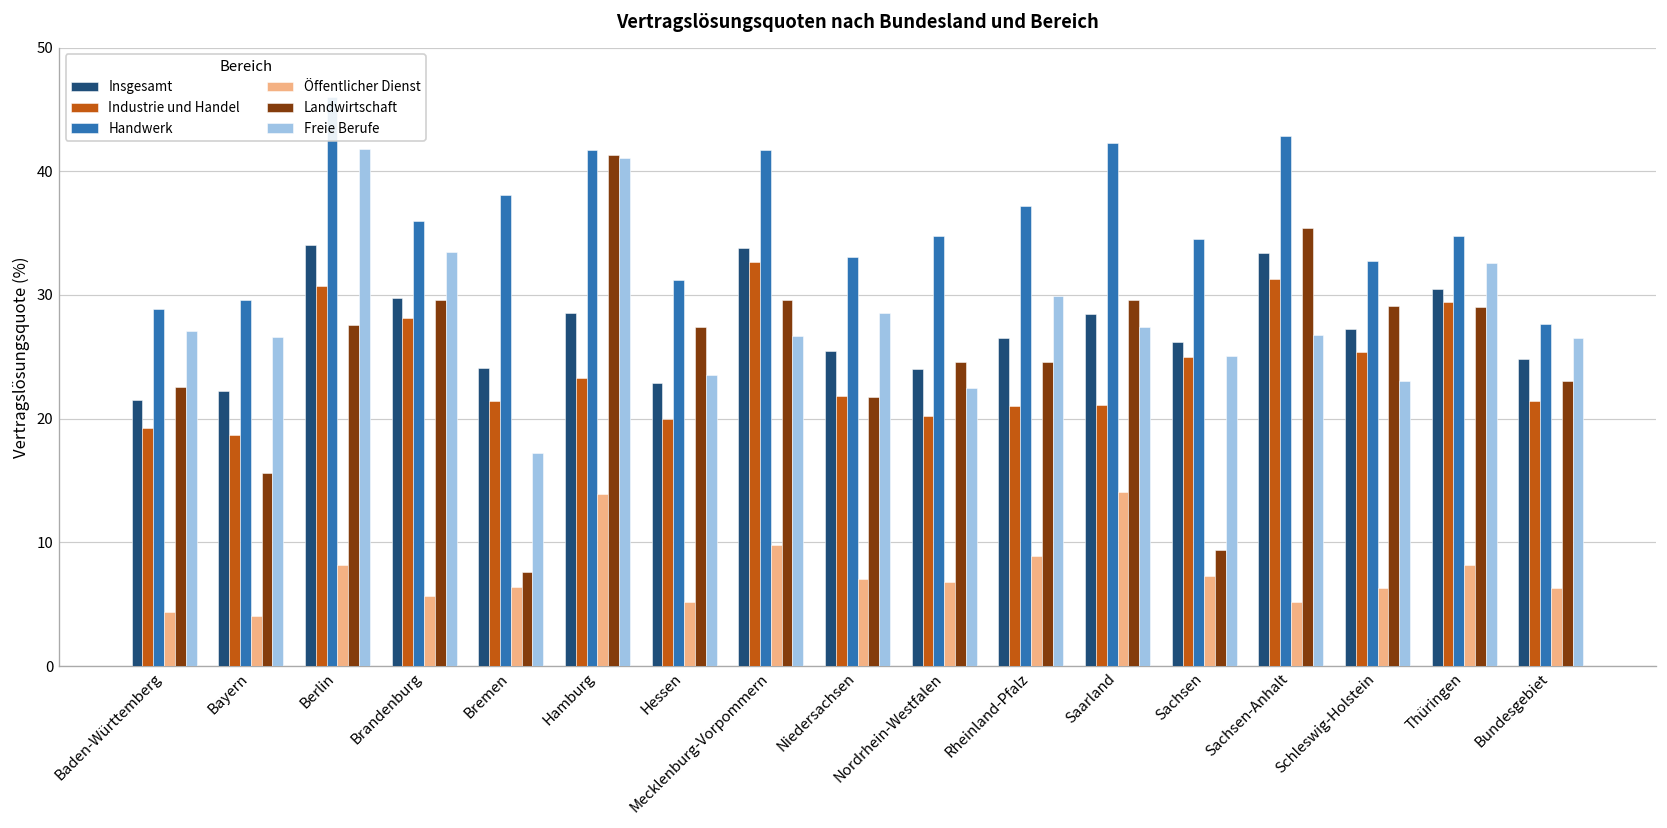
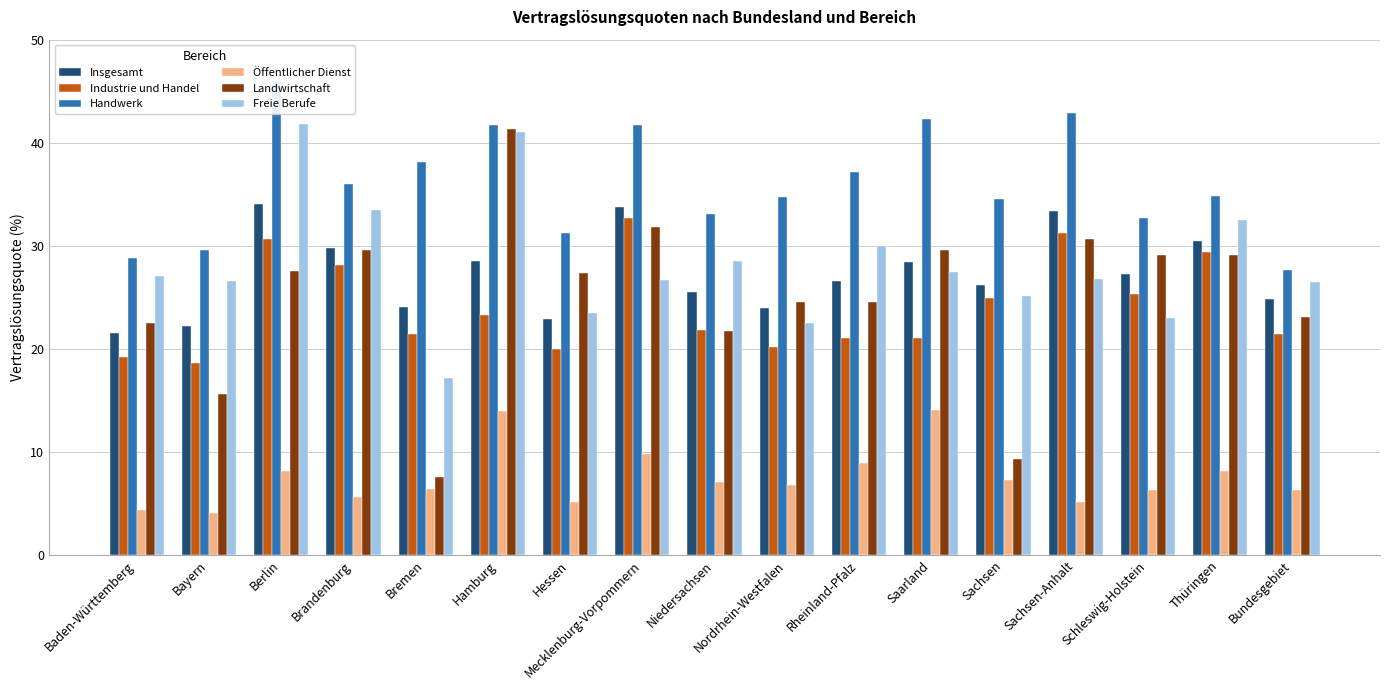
  {
    "Insgesamt": {
      "Baden-Württemberg": 21.5,
      "Bayern": 22.2,
      "Berlin": 34.0,
      "Brandenburg": 29.7,
      "Bremen": 24.1,
      "Hamburg": 28.5,
      "Hessen": 22.9,
      "Mecklenburg-Vorpommern": 33.8,
      "Niedersachsen": 25.5,
      "Nordrhein-Westfalen": 24.0,
      "Rheinland-Pfalz": 26.6,
      "Saarland": 28.4,
      "Sachsen": 26.2,
      "Sachsen-Anhalt": 33.4,
      "Schleswig-Holstein": 27.3,
      "Thüringen": 30.5,
      "Bundesgebiet": 24.9
    },
    "Industrie und Handel": {
      "Baden-Württemberg": 19.2,
      "Bayern": 18.7,
      "Berlin": 30.7,
      "Brandenburg": 28.2,
      "Bremen": 21.4,
      "Hamburg": 23.3,
      "Hessen": 19.9,
      "Mecklenburg-Vorpommern": 32.7,
      "Niedersachsen": 21.8,
      "Nordrhein-Westfalen": 20.2,
      "Rheinland-Pfalz": 21.0,
      "Saarland": 21.1,
      "Sachsen": 25.0,
      "Sachsen-Anhalt": 31.3,
      "Schleswig-Holstein": 25.4,
      "Thüringen": 29.4,
      "Bundesgebiet": 21.4
    },
    "Handwerk": {
      "Baden-Württemberg": 28.8,
      "Bayern": 29.6,
      "Brandenburg": 36.0,
      "Bremen": 38.1,
      "Hamburg": 41.7,
      "Hessen": 31.2,
      "Mecklenburg-Vorpommern": 41.7,
      "Niedersachsen": 33.1,
      "Nordrhein-Westfalen": 34.7,
      "Rheinland-Pfalz": 37.2,
      "Saarland": 42.3,
      "Sachsen": 34.5,
      "Sachsen-Anhalt": 42.8,
      "Schleswig-Holstein": 32.7,
      "Thüringen": 34.8,
      "Bundesgebiet": 27.6
    },
    "Öffentlicher Dienst": {
      "Baden-Württemberg": 4.3,
      "Bayern": 4.1,
      "Berlin": 8.2,
      "Brandenburg": 5.7,
      "Bremen": 6.4,
      "Hamburg": 13.9,
      "Hessen": 5.2,
      "Mecklenburg-Vorpommern": 9.8,
      "Niedersachsen": 7.1,
      "Nordrhein-Westfalen": 6.8,
      "Rheinland-Pfalz": 8.9,
      "Saarland": 14.0,
      "Sachsen": 7.3,
      "Sachsen-Anhalt": 5.2,
      "Schleswig-Holstein": 6.3,
      "Thüringen": 8.2,
      "Bundesgebiet": 6.3
    },
    "Landwirtschaft": {
      "Baden-Württemberg": 22.5,
      "Bayern": 15.6,
      "Berlin": 27.6,
      "Brandenburg": 29.6,
      "Bremen": 7.6,
      "Hamburg": 41.3,
      "Hessen": 27.4,
-     "Mecklenburg-Vorpommern": 29.6,
+     "Mecklenburg-Vorpommern": 31.8,
      "Niedersachsen": 21.7,
      "Nordrhein-Westfalen": 24.5,
      "Rheinland-Pfalz": 24.5,
      "Saarland": 29.6,
      "Sachsen": 9.3,
-     "Sachsen-Anhalt": 35.4,
+     "Sachsen-Anhalt": 30.7,
      "Schleswig-Holstein": 29.1,
      "Thüringen": 29.1,
      "Bundesgebiet": 23.1
    },
    "Freie Berufe": {
      "Baden-Württemberg": 27.1,
      "Bayern": 26.6,
      "Berlin": 41.8,
      "Brandenburg": 33.5,
      "Bremen": 17.2,
      "Hamburg": 41.1,
      "Hessen": 23.5,
      "Mecklenburg-Vorpommern": 26.7,
      "Niedersachsen": 28.6,
      "Nordrhein-Westfalen": 22.5,
      "Rheinland-Pfalz": 29.9,
      "Saarland": 27.4,
      "Sachsen": 25.1,
      "Sachsen-Anhalt": 26.8,
      "Schleswig-Holstein": 23.0,
      "Thüringen": 32.5,
      "Bundesgebiet": 26.5
    }
  }
